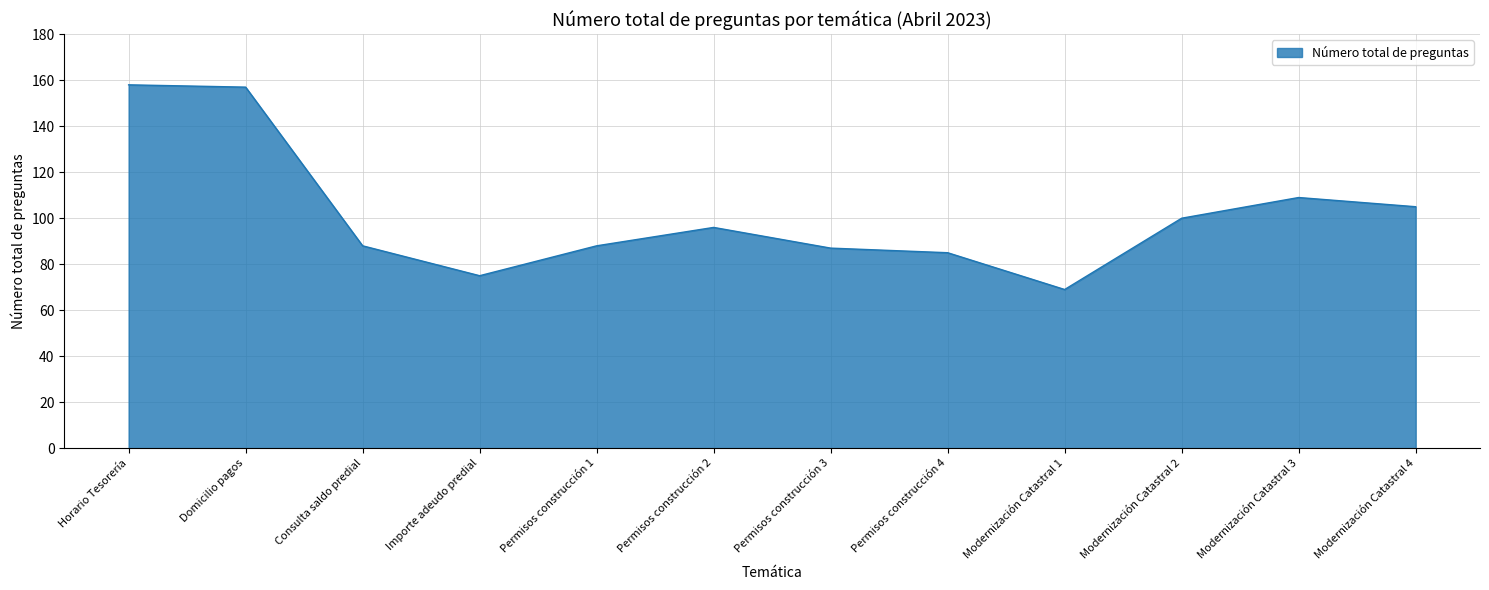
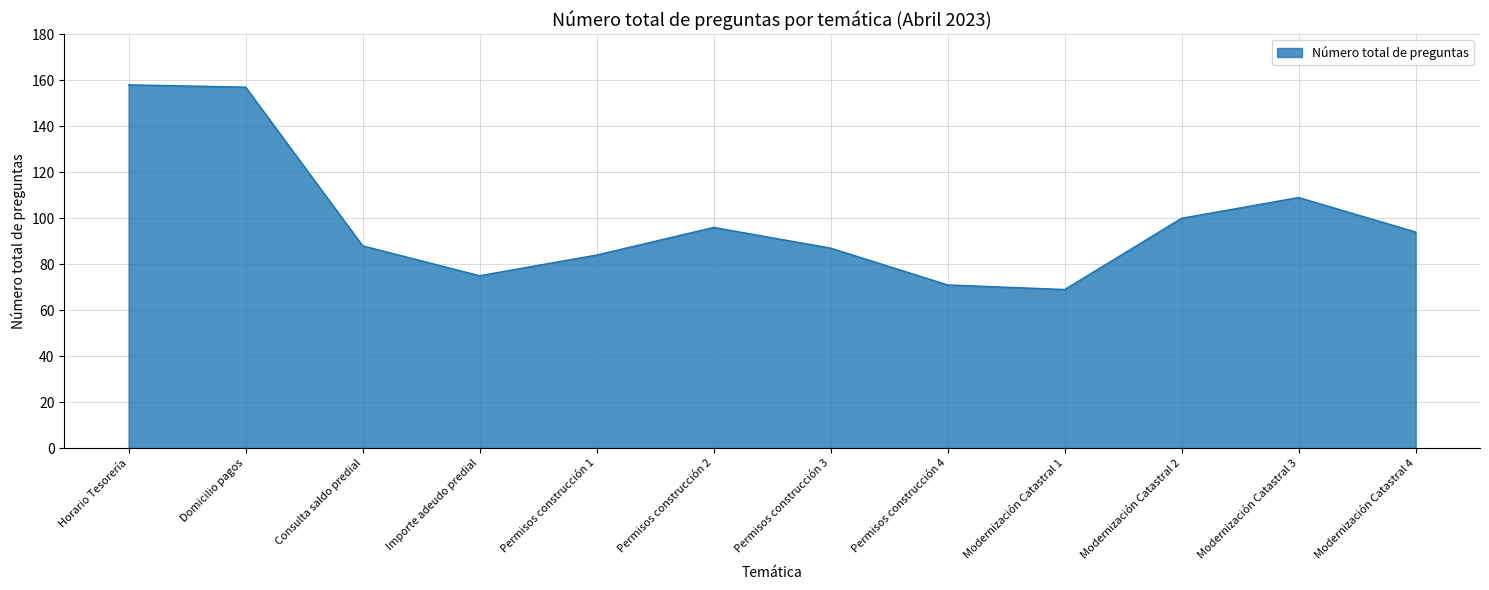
  {
    "Horario Tesorería": 158,
    "Domicilio pagos": 157,
    "Consulta saldo predial": 88,
    "Importe adeudo predial": 75,
-   "Permisos construcción 1": 88,
+   "Permisos construcción 1": 84,
    "Permisos construcción 2": 96,
    "Permisos construcción 3": 87,
-   "Permisos construcción 4": 85,
+   "Permisos construcción 4": 71,
    "Modernización Catastral 1": 69,
    "Modernización Catastral 2": 100,
    "Modernización Catastral 3": 109,
-   "Modernización Catastral 4": 105
+   "Modernización Catastral 4": 94
  }
